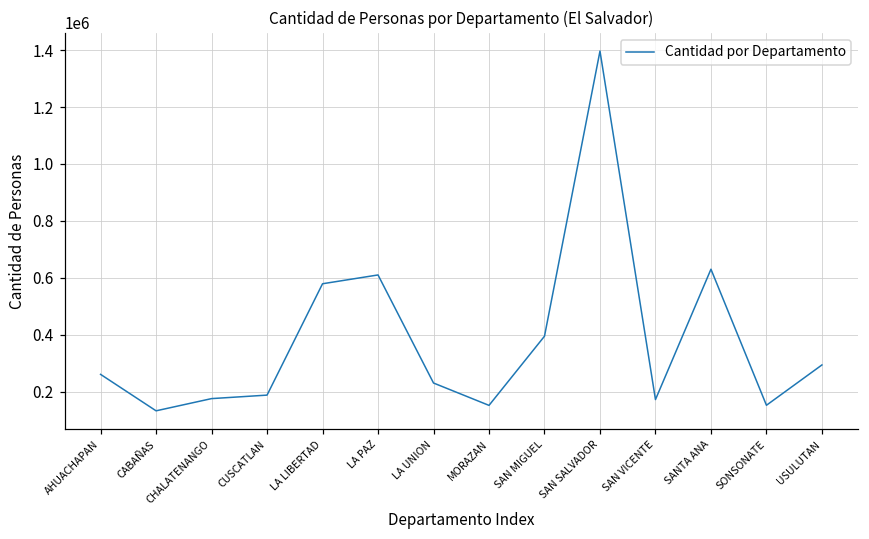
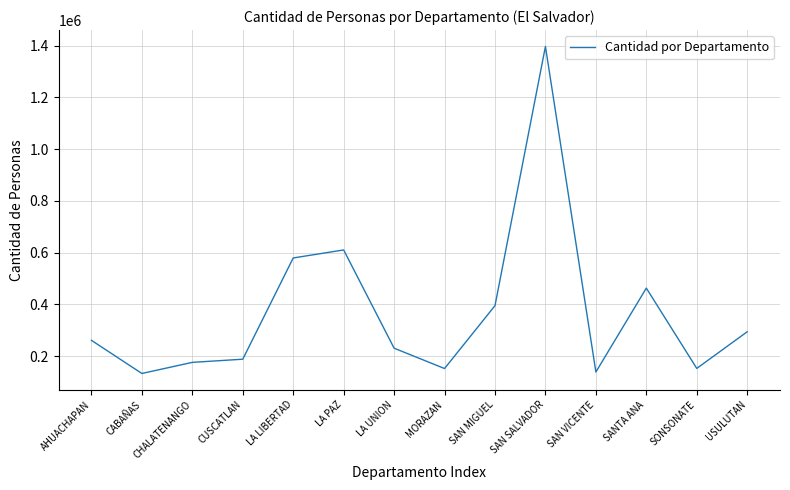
  {
    "AHUACHAPAN": 260000,
    "CABAÑAS": 130000,
    "CHALATENANGO": 180000,
    "CUSCATLAN": 190000,
    "LA LIBERTAD": 580000,
    "LA PAZ": 610000,
    "LA UNION": 230000,
    "MORAZAN": 150000,
    "SAN MIGUEL": 390000,
    "SAN SALVADOR": 1400000,
-   "SAN VICENTE": 170000,
-   "SANTA ANA": 630000,
+   "SAN VICENTE": 140000,
+   "SANTA ANA": 460000,
    "SONSONATE": 150000,
    "USULUTAN": 290000
  }
